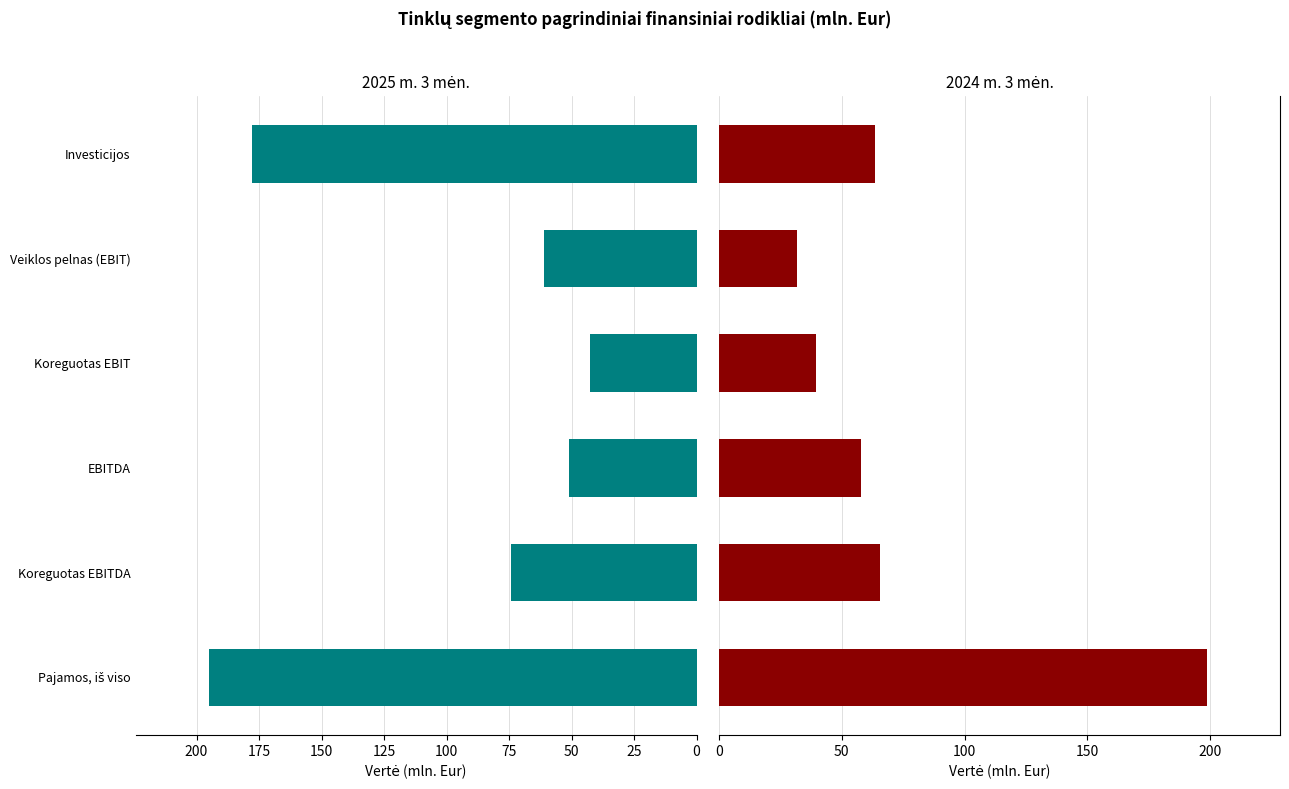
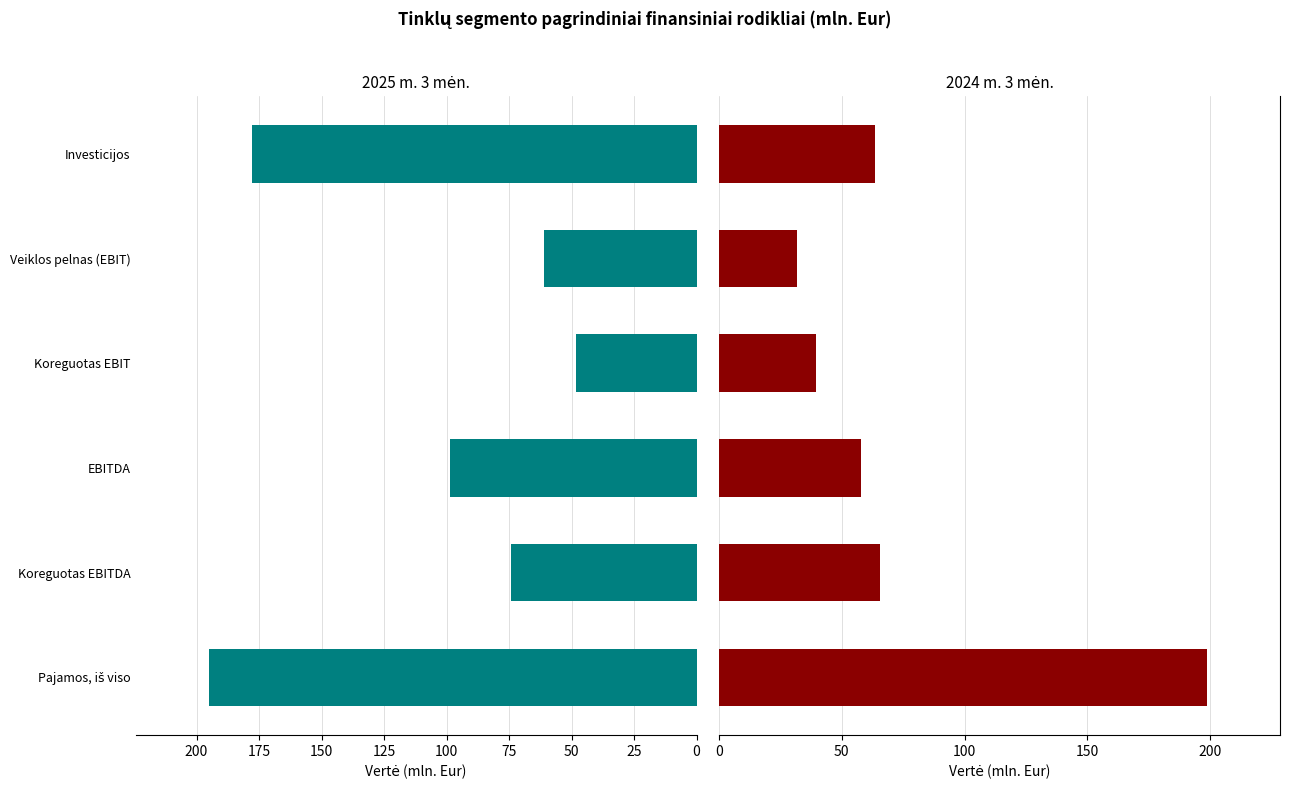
  {
    "2025 m. 3 mėn.": {
      "Investicijos": 178,
      "Veiklos pelnas (EBIT)": 61,
-     "Koreguotas EBIT": 43,
-     "EBITDA": 51,
+     "Koreguotas EBIT": 48,
+     "EBITDA": 99,
      "Koreguotas EBITDA": 74,
      "Pajamos, iš viso": 195
    }
  }
